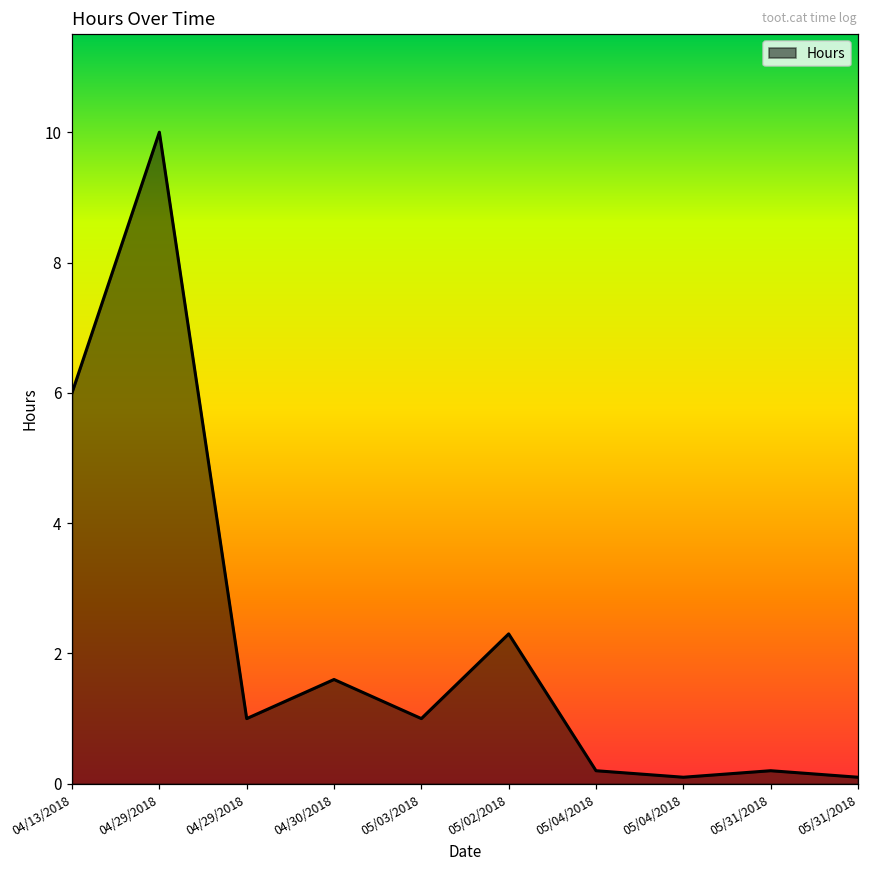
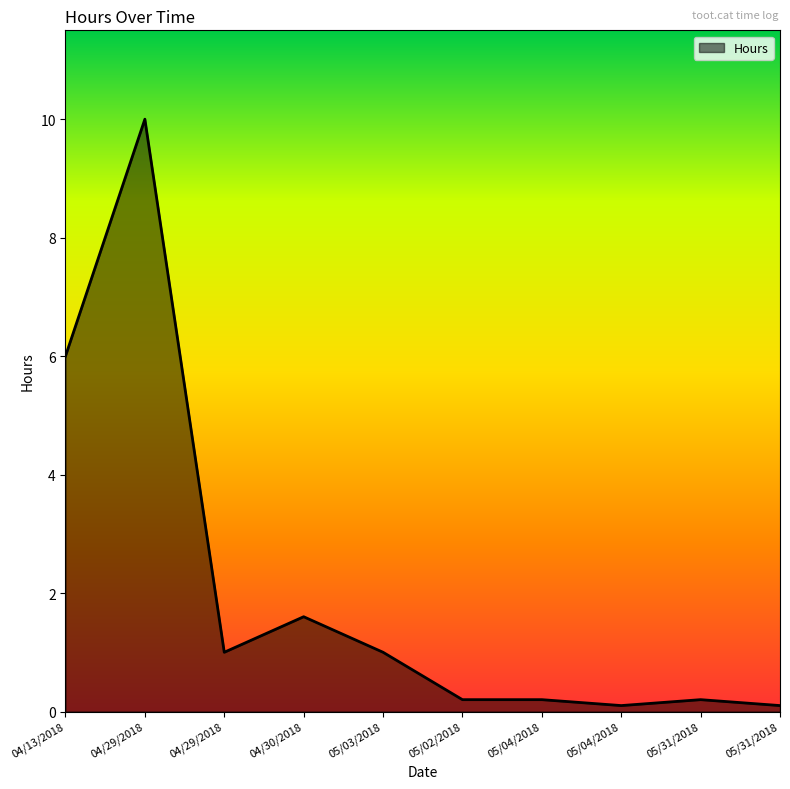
  {
    "04/13/2018": 6.0,
    "04/30/2018": 1.6,
    "05/03/2018": 1.0,
-   "05/02/2018": 2.3
+   "05/02/2018": 0.2
  }
